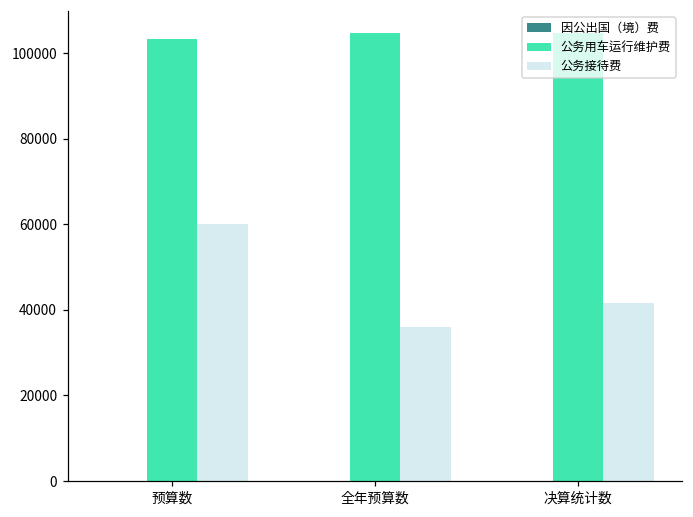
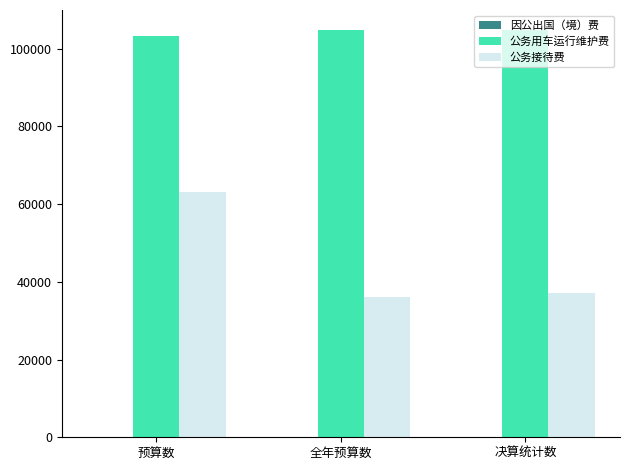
  {
    "因公出国（境）费": {
      "预算数": 0,
      "全年预算数": 0,
      "决算统计数": 0
    },
    "公务用车运行维护费": {
      "预算数": 103000,
      "全年预算数": 105000
    },
    "公务接待费": {
-     "预算数": 60000,
+     "预算数": 63000,
      "全年预算数": 36000,
-     "决算统计数": 42000
+     "决算统计数": 37000
    }
  }
